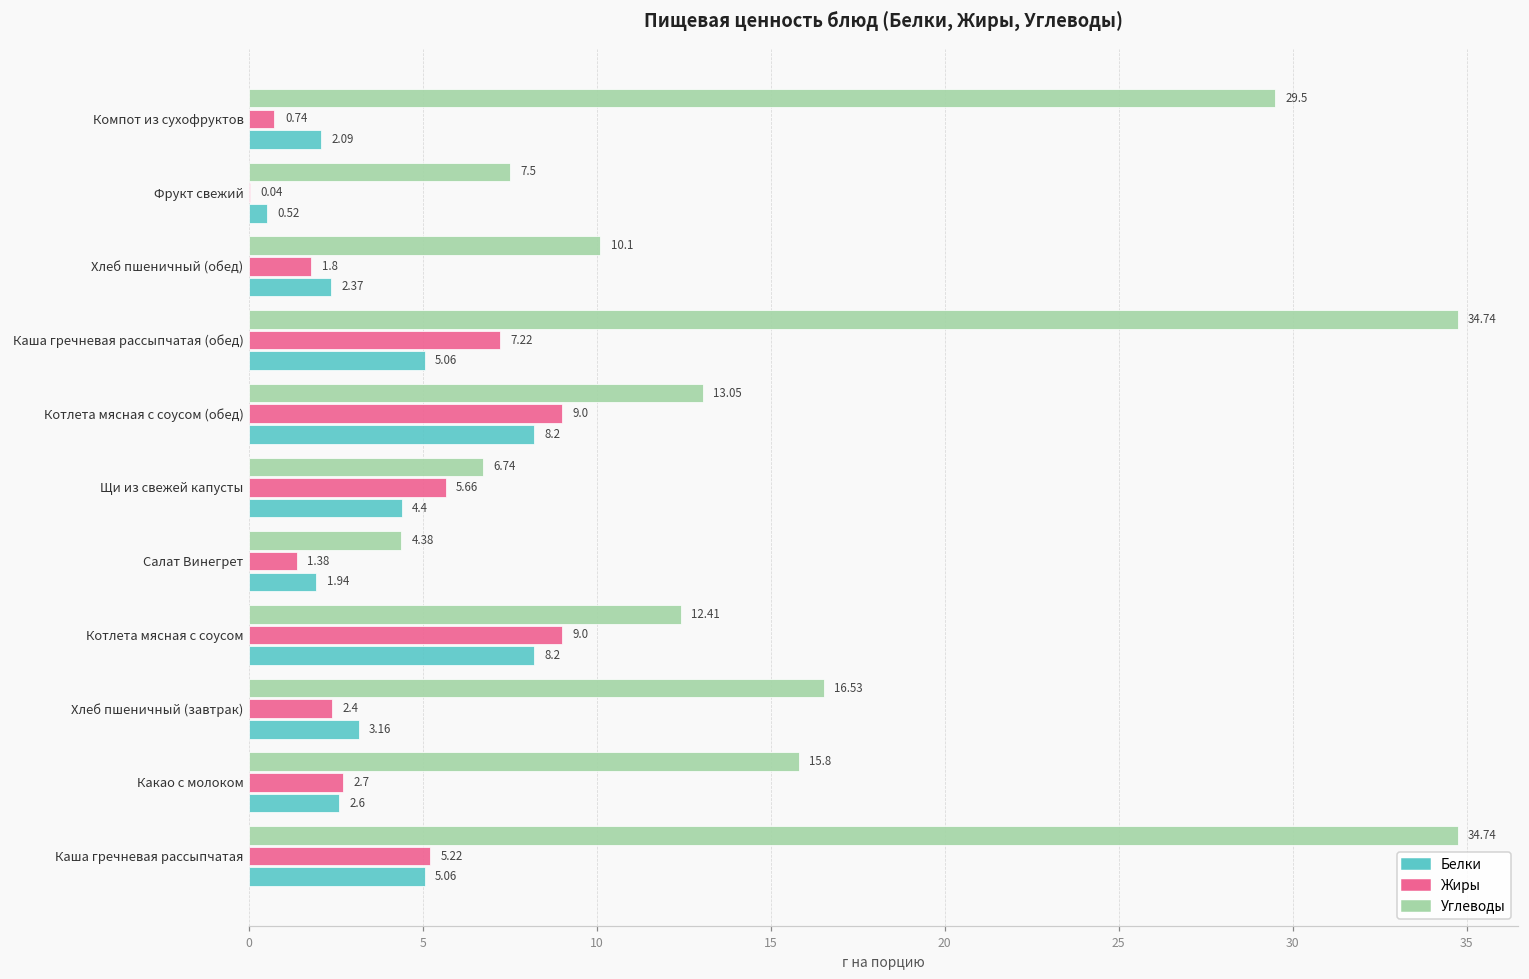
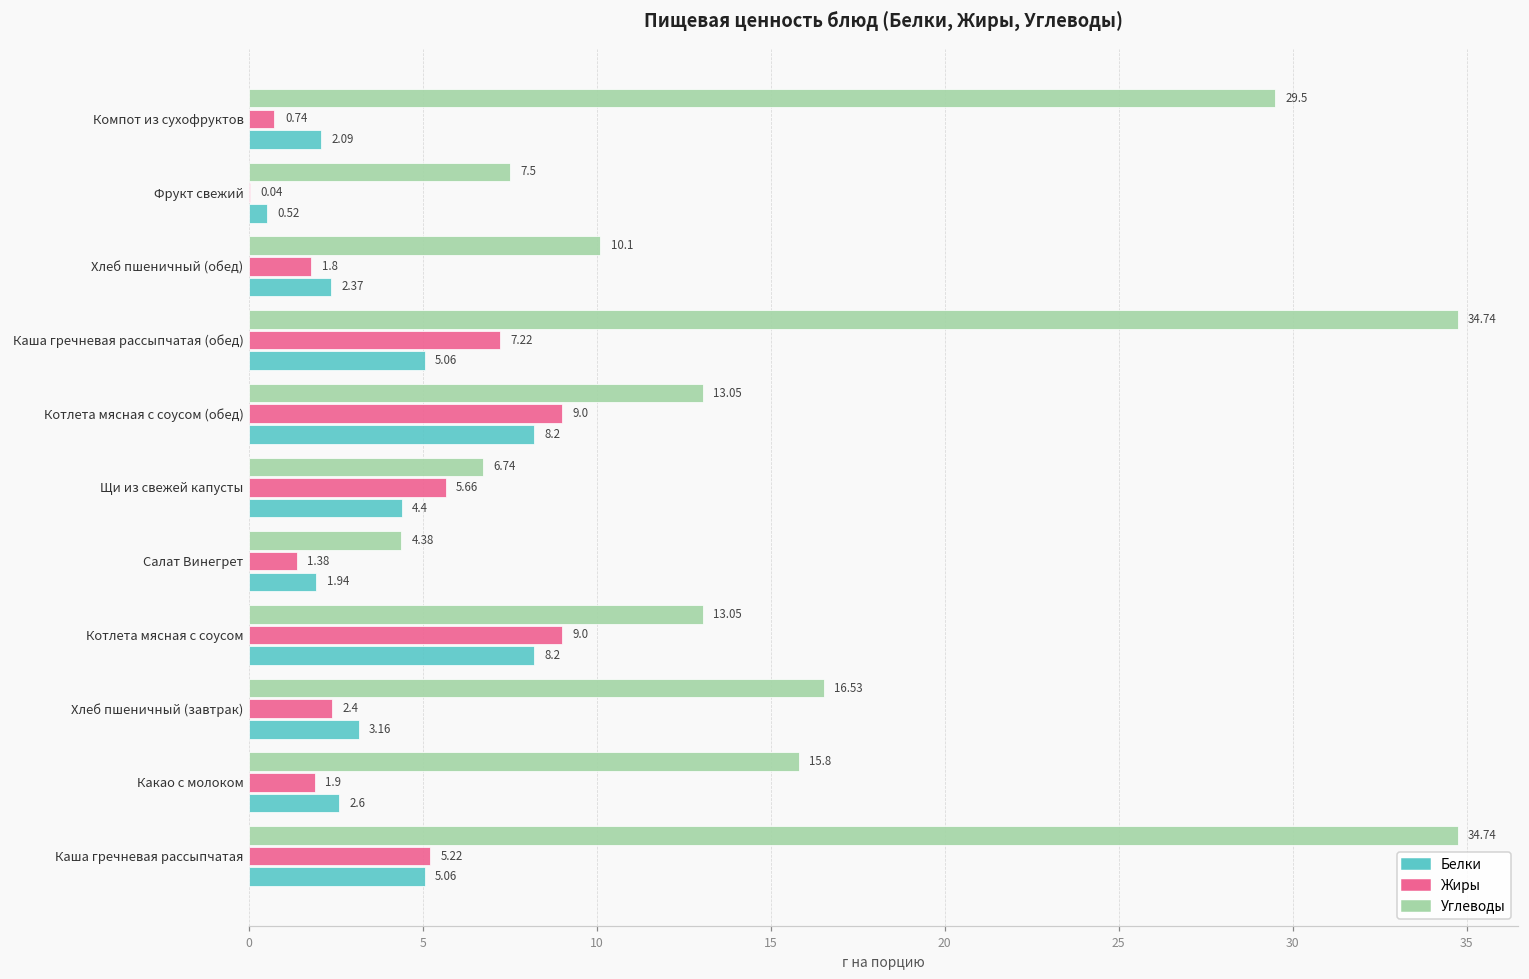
  {
    "Белки": {
      "Компот из сухофруктов": 2.09,
      "Фрукт свежий": 0.52,
      "Хлеб пшеничный (обед)": 2.37,
      "Каша гречневая рассыпчатая (обед)": 5.06,
      "Котлета мясная с соусом (обед)": 8.2,
      "Щи из свежей капусты": 4.4,
      "Салат Винегрет": 1.94,
      "Котлета мясная с соусом": 8.2,
      "Хлеб пшеничный (завтрак)": 3.16,
      "Какао с молоком": 2.6,
      "Каша гречневая рассыпчатая": 5.06
    },
    "Жиры": {
      "Компот из сухофруктов": 0.74,
      "Фрукт свежий": 0.04,
      "Хлеб пшеничный (обед)": 1.8,
      "Каша гречневая рассыпчатая (обед)": 7.22,
      "Котлета мясная с соусом (обед)": 9.0,
      "Щи из свежей капусты": 5.66,
      "Салат Винегрет": 1.38,
      "Котлета мясная с соусом": 9.0,
      "Хлеб пшеничный (завтрак)": 2.4,
-     "Какао с молоком": 2.7,
+     "Какао с молоком": 1.9,
      "Каша гречневая рассыпчатая": 5.22
    },
    "Углеводы": {
      "Компот из сухофруктов": 29.5,
      "Фрукт свежий": 7.5,
      "Хлеб пшеничный (обед)": 10.1,
      "Каша гречневая рассыпчатая (обед)": 34.74,
      "Котлета мясная с соусом (обед)": 13.05,
      "Щи из свежей капусты": 6.74,
      "Салат Винегрет": 4.38,
-     "Котлета мясная с соусом": 12.41,
+     "Котлета мясная с соусом": 13.05,
      "Хлеб пшеничный (завтрак)": 16.53,
      "Какао с молоком": 15.8,
      "Каша гречневая рассыпчатая": 34.74
    }
  }
